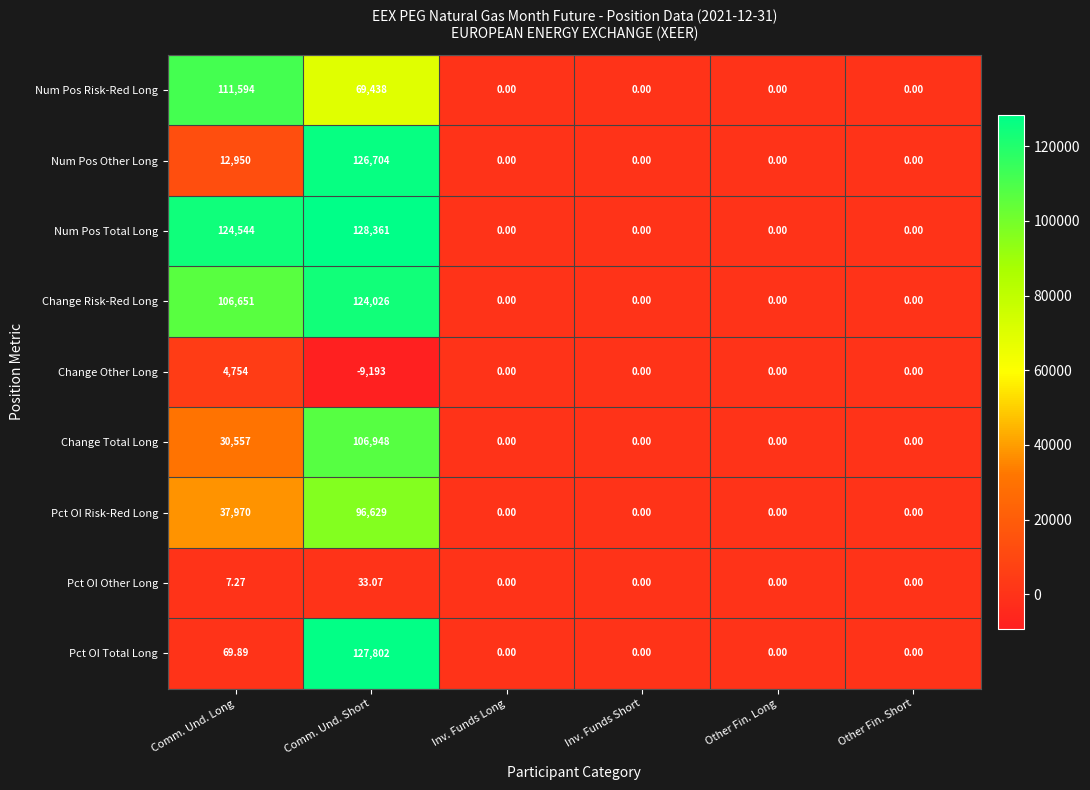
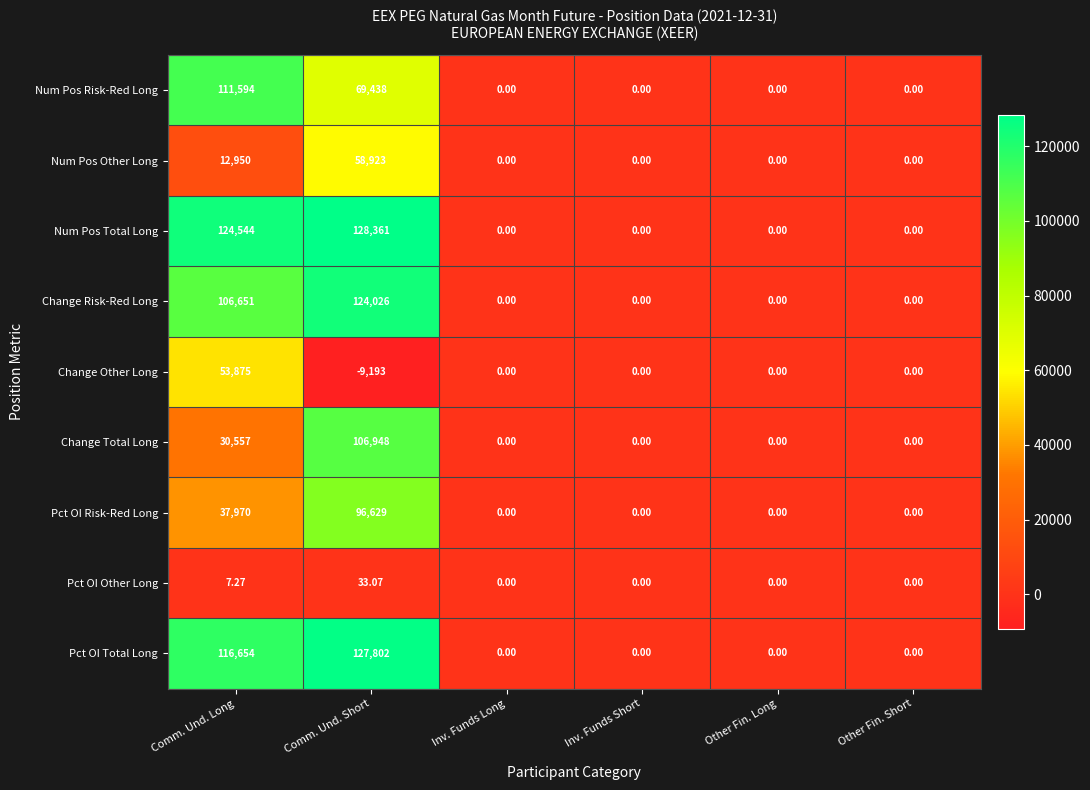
  {
    "Num Pos Risk-Red Long": {
      "Comm. Und. Long": "111,594",
      "Comm. Und. Short": "69,438",
      "Inv. Funds Long": "0.00",
      "Inv. Funds Short": "0.00",
      "Other Fin. Long": "0.00",
      "Other Fin. Short": "0.00"
    },
    "Num Pos Other Long": {
      "Comm. Und. Long": "12,950",
-     "Comm. Und. Short": "126,704",
+     "Comm. Und. Short": "58,923",
      "Inv. Funds Long": "0.00",
      "Inv. Funds Short": "0.00",
      "Other Fin. Long": "0.00",
      "Other Fin. Short": "0.00"
    },
    "Num Pos Total Long": {
      "Comm. Und. Long": "124,544",
      "Comm. Und. Short": "128,361",
      "Inv. Funds Long": "0.00",
      "Inv. Funds Short": "0.00",
      "Other Fin. Long": "0.00",
      "Other Fin. Short": "0.00"
    },
    "Change Risk-Red Long": {
      "Comm. Und. Long": "106,651",
      "Comm. Und. Short": "124,026",
      "Inv. Funds Long": "0.00",
      "Inv. Funds Short": "0.00",
      "Other Fin. Long": "0.00",
      "Other Fin. Short": "0.00"
    },
    "Change Other Long": {
-     "Comm. Und. Long": "4,754",
+     "Comm. Und. Long": "53,875",
      "Comm. Und. Short": "-9,193",
      "Inv. Funds Long": "0.00",
      "Inv. Funds Short": "0.00",
      "Other Fin. Long": "0.00",
      "Other Fin. Short": "0.00"
    },
    "Change Total Long": {
      "Comm. Und. Long": "30,557",
      "Comm. Und. Short": "106,948",
      "Inv. Funds Long": "0.00",
      "Inv. Funds Short": "0.00",
      "Other Fin. Long": "0.00",
      "Other Fin. Short": "0.00"
    },
    "Pct OI Risk-Red Long": {
      "Comm. Und. Long": "37,970",
      "Comm. Und. Short": "96,629",
      "Inv. Funds Long": "0.00",
      "Inv. Funds Short": "0.00",
      "Other Fin. Long": "0.00",
      "Other Fin. Short": "0.00"
    },
    "Pct OI Other Long": {
      "Comm. Und. Long": "7.27",
      "Comm. Und. Short": "33.07",
      "Inv. Funds Long": "0.00",
      "Inv. Funds Short": "0.00",
      "Other Fin. Long": "0.00",
      "Other Fin. Short": "0.00"
    },
    "Pct OI Total Long": {
-     "Comm. Und. Long": "69.89",
+     "Comm. Und. Long": "116,654",
      "Comm. Und. Short": "127,802",
      "Inv. Funds Long": "0.00",
      "Inv. Funds Short": "0.00",
      "Other Fin. Long": "0.00",
      "Other Fin. Short": "0.00"
    }
  }
